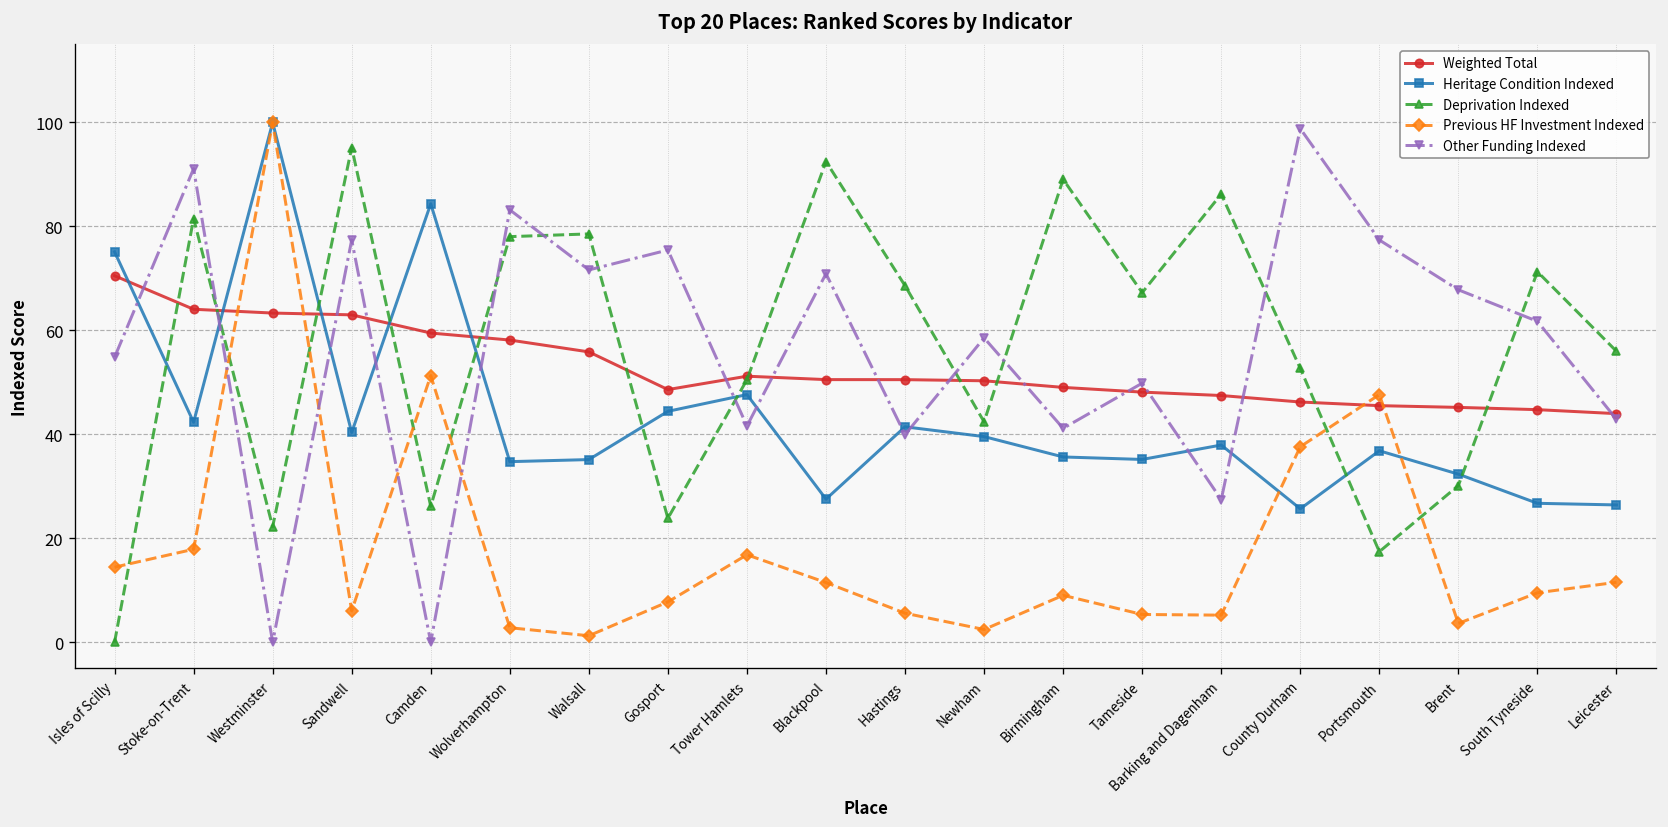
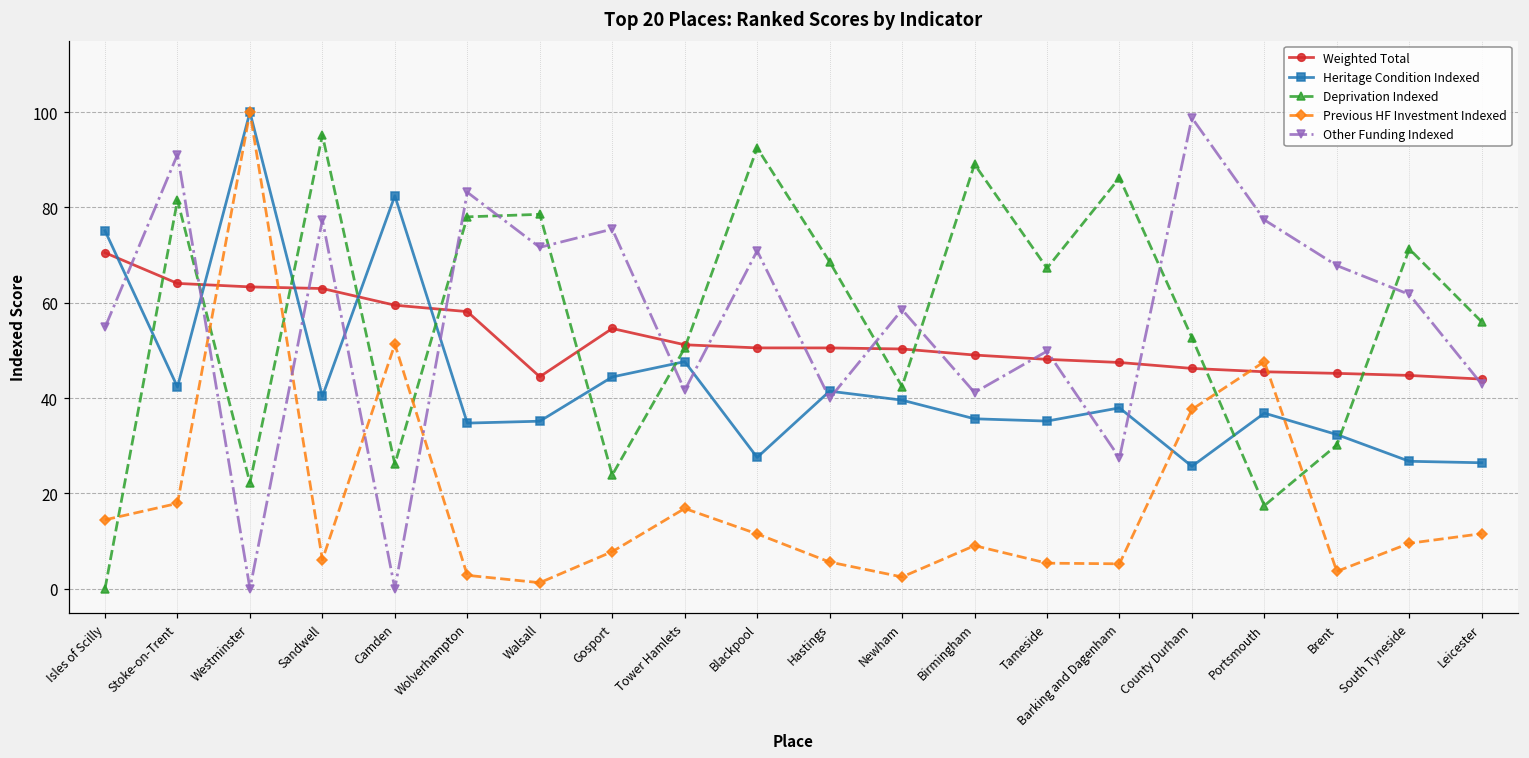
  {
    "Weighted Total": {
      "Isles of Scilly": 71,
      "Stoke-on-Trent": 64,
      "Westminster": 63,
      "Sandwell": 63,
      "Camden": 59,
      "Wolverhampton": 58,
-     "Walsall": 56,
-     "Gosport": 49,
+     "Walsall": 44,
+     "Gosport": 55,
      "Tower Hamlets": 51,
      "Blackpool": 51,
      "Hastings": 51,
      "Newham": 50,
      "Birmingham": 49,
      "Tameside": 48,
      "Barking and Dagenham": 47,
      "County Durham": 46,
      "Portsmouth": 46,
      "Brent": 45,
      "South Tyneside": 45,
      "Leicester": 44
    },
    "Heritage Condition Indexed": {
      "Isles of Scilly": 75,
      "Stoke-on-Trent": 42,
      "Sandwell": 40,
-     "Camden": 84,
+     "Camden": 82,
      "Wolverhampton": 35,
      "Walsall": 35,
      "Gosport": 44,
      "Tower Hamlets": 48,
      "Blackpool": 28,
      "Hastings": 41,
      "Newham": 40,
      "Birmingham": 36,
      "Tameside": 35,
      "Barking and Dagenham": 38,
      "County Durham": 26,
      "Portsmouth": 37,
      "Brent": 32,
      "South Tyneside": 27,
      "Leicester": 26
    },
    "Deprivation Indexed": {
      "Isles of Scilly": 0,
      "Stoke-on-Trent": 82,
      "Westminster": 22,
      "Sandwell": 95,
      "Camden": 26,
      "Wolverhampton": 78,
      "Walsall": 79,
      "Gosport": 24,
      "Tower Hamlets": 50,
      "Blackpool": 92,
      "Hastings": 69,
      "Newham": 42,
      "Birmingham": 89,
      "Tameside": 67,
      "Barking and Dagenham": 86,
      "County Durham": 53,
      "Portsmouth": 17,
      "Brent": 30,
      "South Tyneside": 71,
      "Leicester": 56
    },
    "Previous HF Investment Indexed": {
      "Isles of Scilly": 14,
      "Stoke-on-Trent": 18,
      "Sandwell": 6,
      "Camden": 51,
      "Wolverhampton": 3,
      "Walsall": 1,
      "Gosport": 8,
      "Tower Hamlets": 17,
      "Blackpool": 11,
      "Hastings": 6,
      "Newham": 2,
      "Birmingham": 9,
      "Tameside": 5,
      "Barking and Dagenham": 5,
      "County Durham": 38,
      "Portsmouth": 48,
      "Brent": 4,
      "South Tyneside": 10,
      "Leicester": 12
    },
    "Other Funding Indexed": {
      "Isles of Scilly": 55,
      "Stoke-on-Trent": 91,
      "Westminster": 0,
      "Sandwell": 77,
      "Camden": 0,
      "Wolverhampton": 83,
      "Walsall": 72,
      "Gosport": 75,
      "Tower Hamlets": 42,
      "Blackpool": 71,
      "Hastings": 40,
      "Newham": 59,
      "Birmingham": 41,
      "Tameside": 50,
      "Barking and Dagenham": 27,
      "County Durham": 99,
      "Portsmouth": 77,
      "Brent": 68,
      "South Tyneside": 62,
      "Leicester": 43
    }
  }
